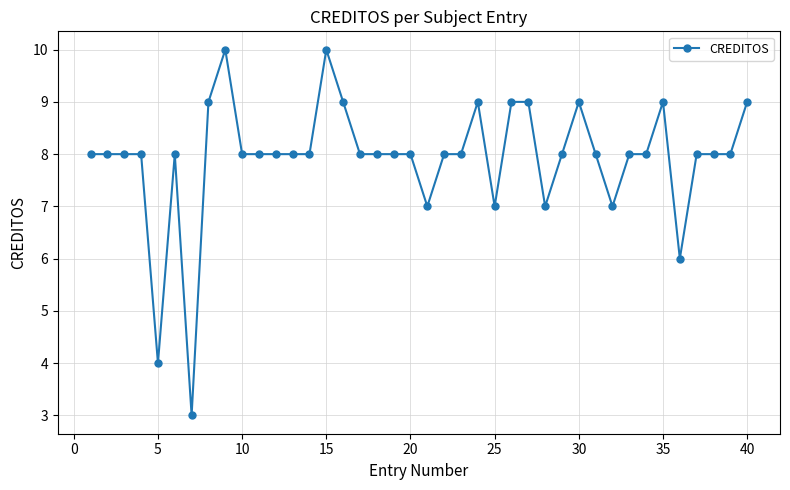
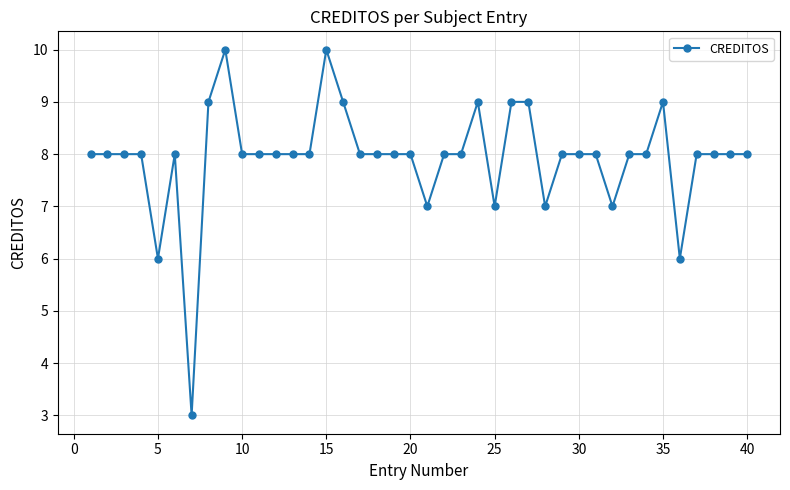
  {
-   "5": 4,
+   "5": 6,
    "10": 8,
    "15": 10,
    "20": 8,
    "25": 7,
-   "30": 9,
+   "30": 8,
    "35": 9,
-   "40": 9
+   "40": 8
  }
